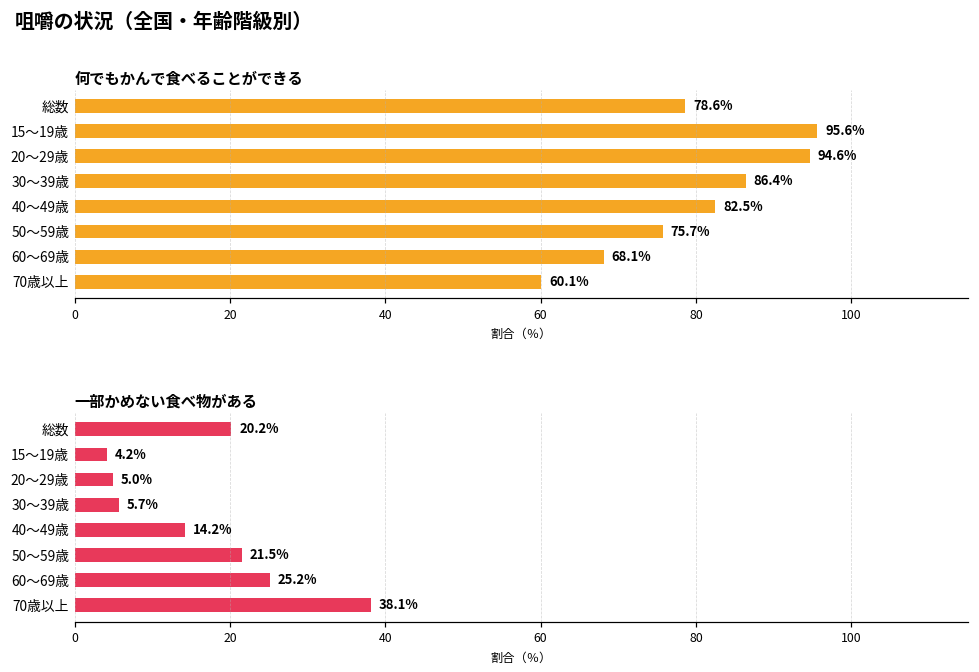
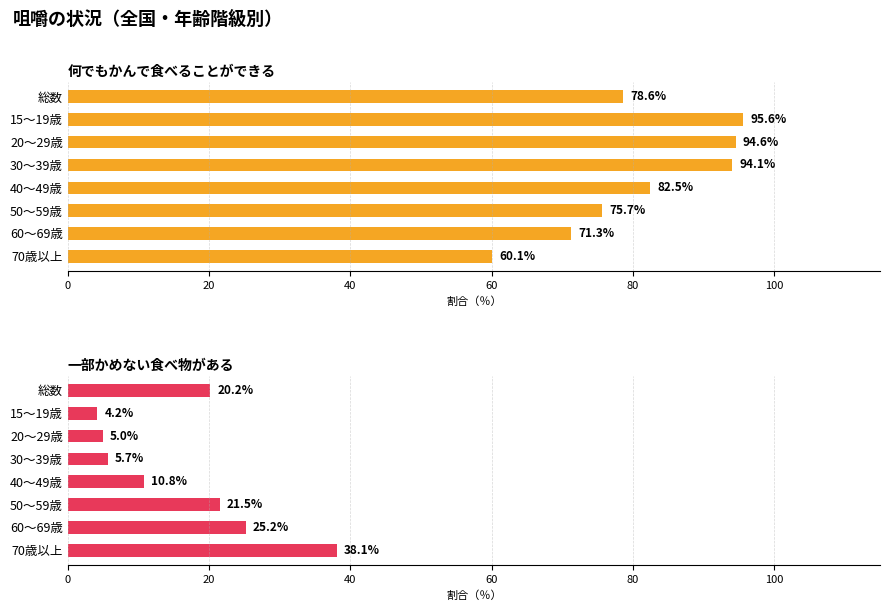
  {
    "何でもかんで食べることができる": {
      "総数": "78.6%",
      "15～19歳": "95.6%",
      "20～29歳": "94.6%",
-     "30～39歳": "86.4%",
+     "30～39歳": "94.1%",
      "40～49歳": "82.5%",
      "50～59歳": "75.7%",
-     "60～69歳": "68.1%",
+     "60～69歳": "71.3%",
      "70歳以上": "60.1%"
    },
    "一部かめない食べ物がある": {
      "総数": "20.2%",
      "15～19歳": "4.2%",
      "20～29歳": "5.0%",
      "30～39歳": "5.7%",
-     "40～49歳": "14.2%",
+     "40～49歳": "10.8%",
      "50～59歳": "21.5%",
      "60～69歳": "25.2%",
      "70歳以上": "38.1%"
    }
  }
